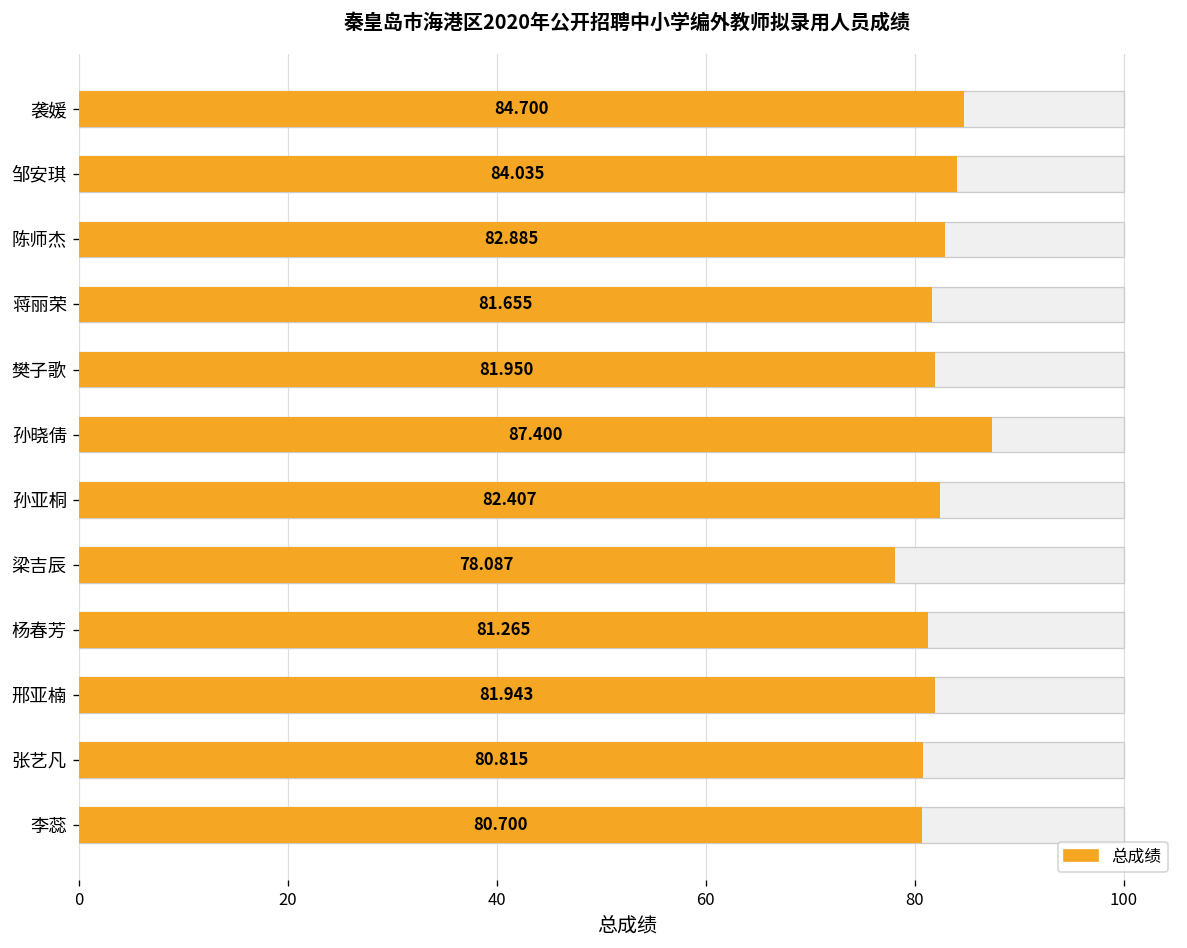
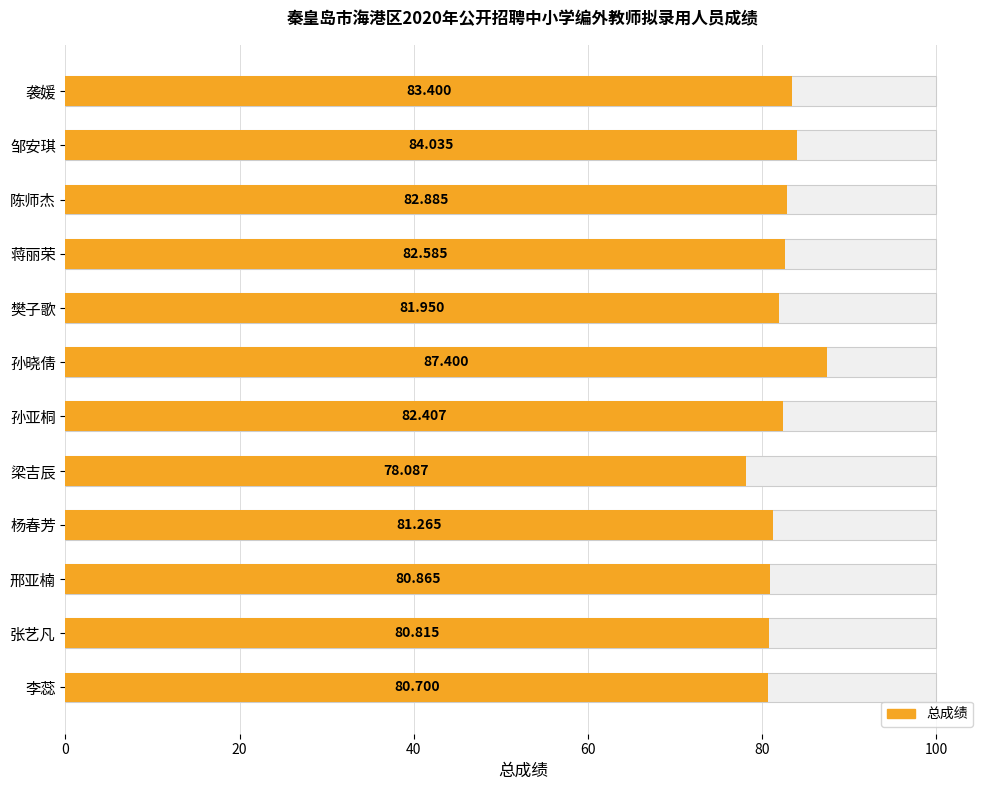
  {
    "总成绩": {
-     "袭媛": 84.700,
-     "蒋丽荣": 81.655,
-     "邢亚楠": 81.943
+     "袭媛": 83.400,
+     "蒋丽荣": 82.585,
+     "邢亚楠": 80.865
    }
  }
